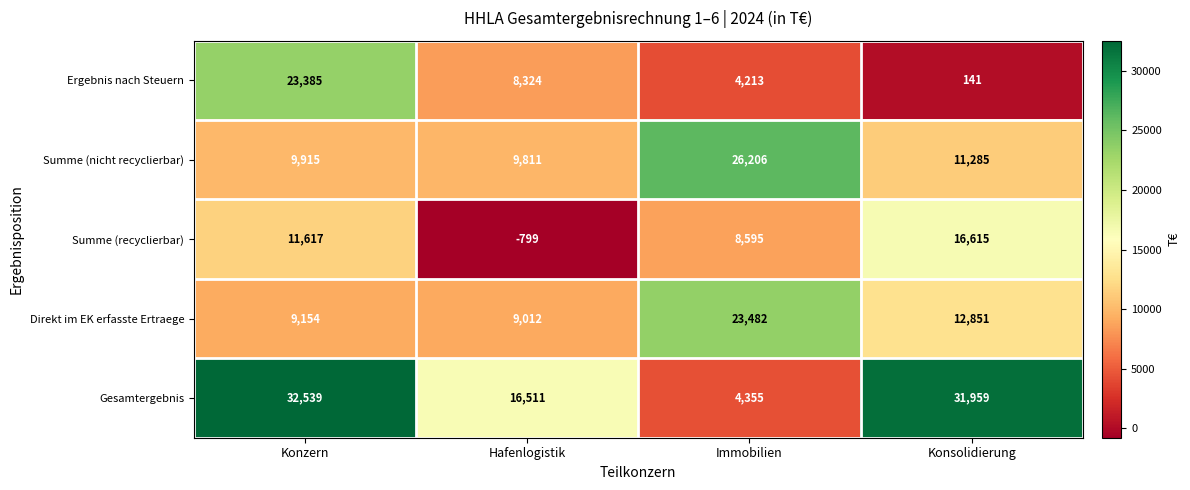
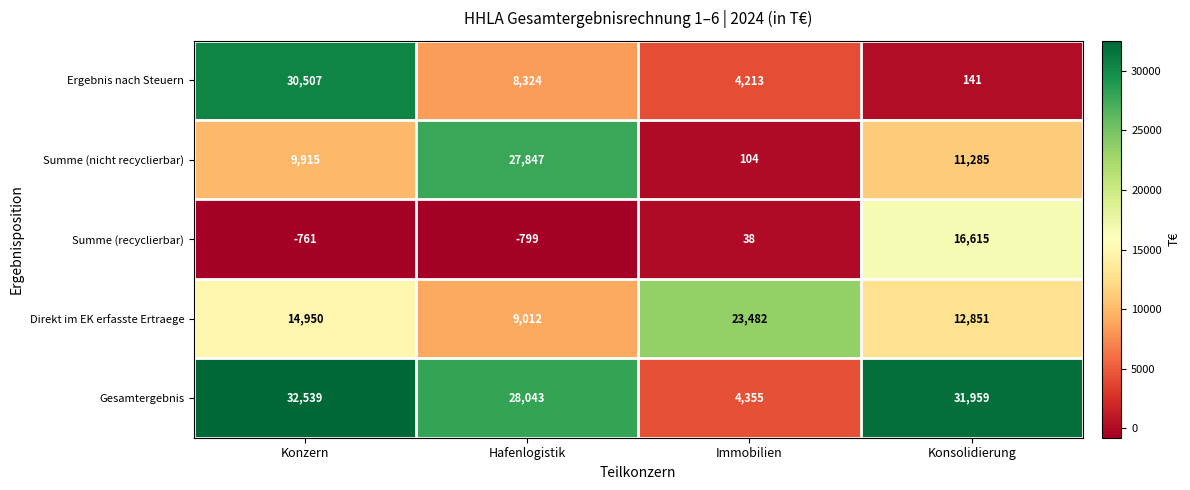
  {
    "Ergebnis nach Steuern": {
-     "Konzern": "23,385",
+     "Konzern": "30,507",
      "Hafenlogistik": "8,324",
      "Immobilien": "4,213",
      "Konsolidierung": "141"
    },
    "Summe (nicht recyclierbar)": {
      "Konzern": "9,915",
-     "Hafenlogistik": "9,811",
-     "Immobilien": "26,206",
+     "Hafenlogistik": "27,847",
+     "Immobilien": "104",
      "Konsolidierung": "11,285"
    },
    "Summe (recyclierbar)": {
-     "Konzern": "11,617",
+     "Konzern": "-761",
      "Hafenlogistik": "-799",
-     "Immobilien": "8,595",
+     "Immobilien": "38",
      "Konsolidierung": "16,615"
    },
    "Direkt im EK erfasste Ertraege": {
-     "Konzern": "9,154",
+     "Konzern": "14,950",
      "Hafenlogistik": "9,012",
      "Immobilien": "23,482",
      "Konsolidierung": "12,851"
    },
    "Gesamtergebnis": {
      "Konzern": "32,539",
-     "Hafenlogistik": "16,511",
+     "Hafenlogistik": "28,043",
      "Immobilien": "4,355",
      "Konsolidierung": "31,959"
    }
  }
